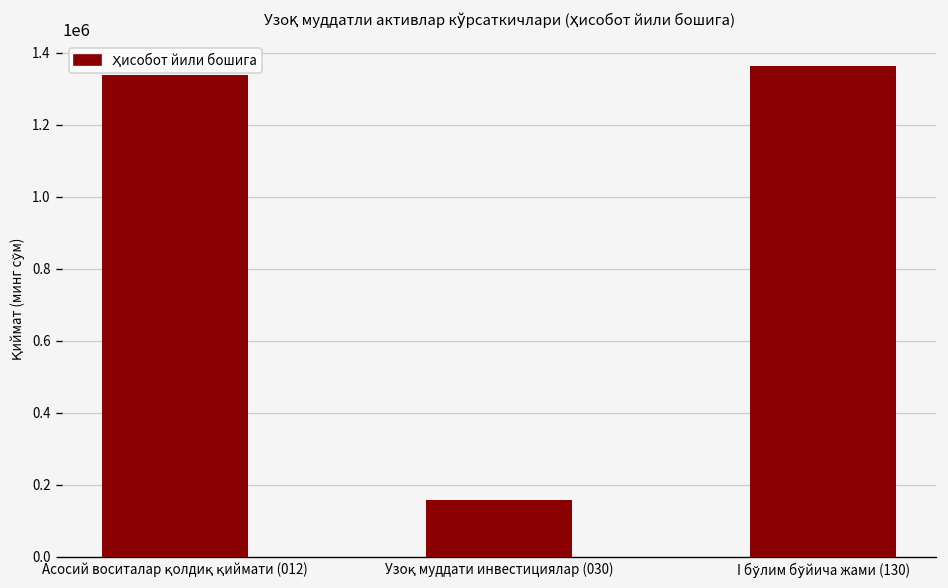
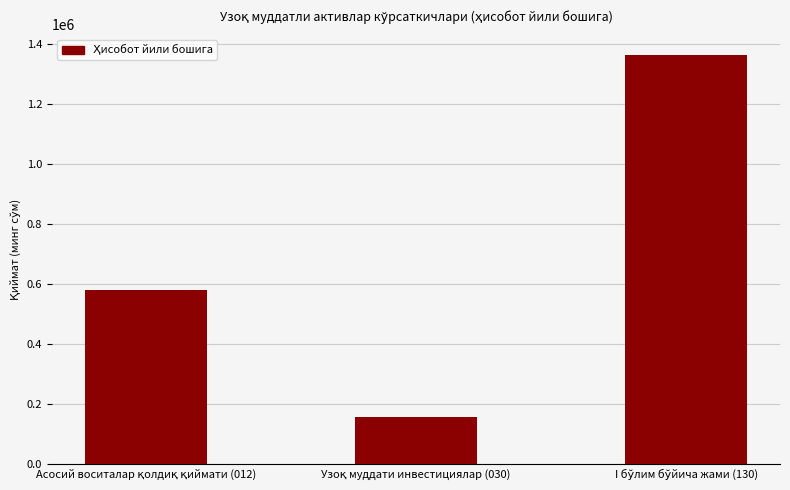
  {
-   "Асосий воситалар қолдиқ қиймати (012)": 1340000,
+   "Асосий воситалар қолдиқ қиймати (012)": 580000,
    "Узоқ муддати инвестициялар (030)": 160000,
    "I бўлим бўйича жами (130)": 1360000
  }
